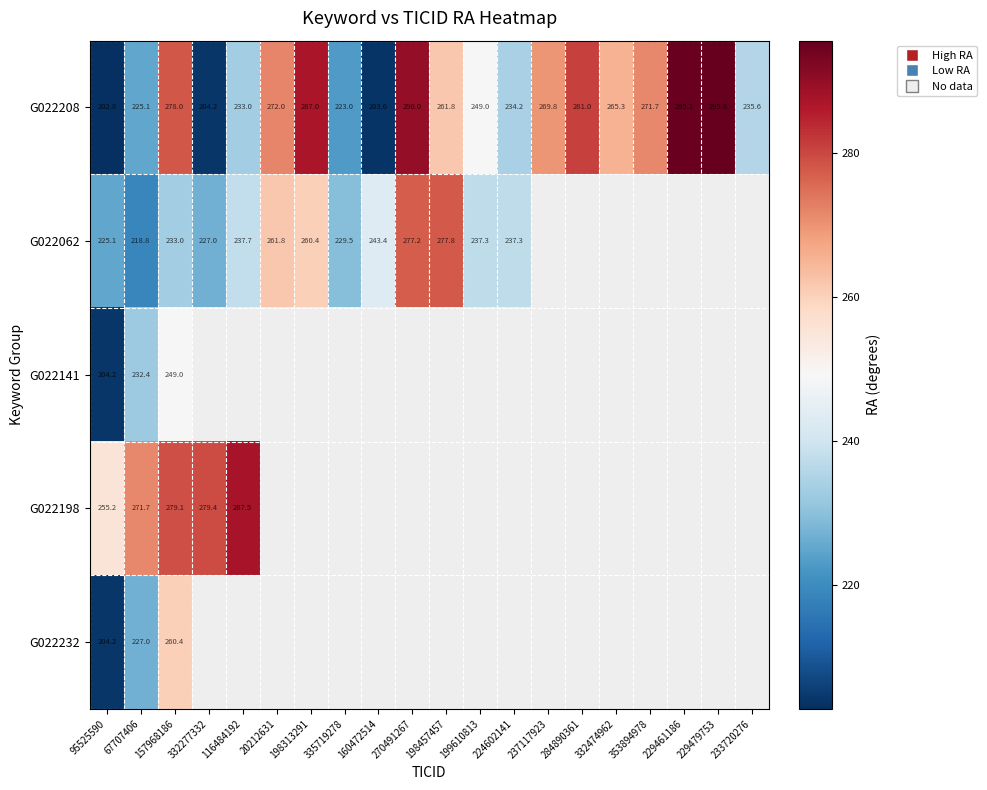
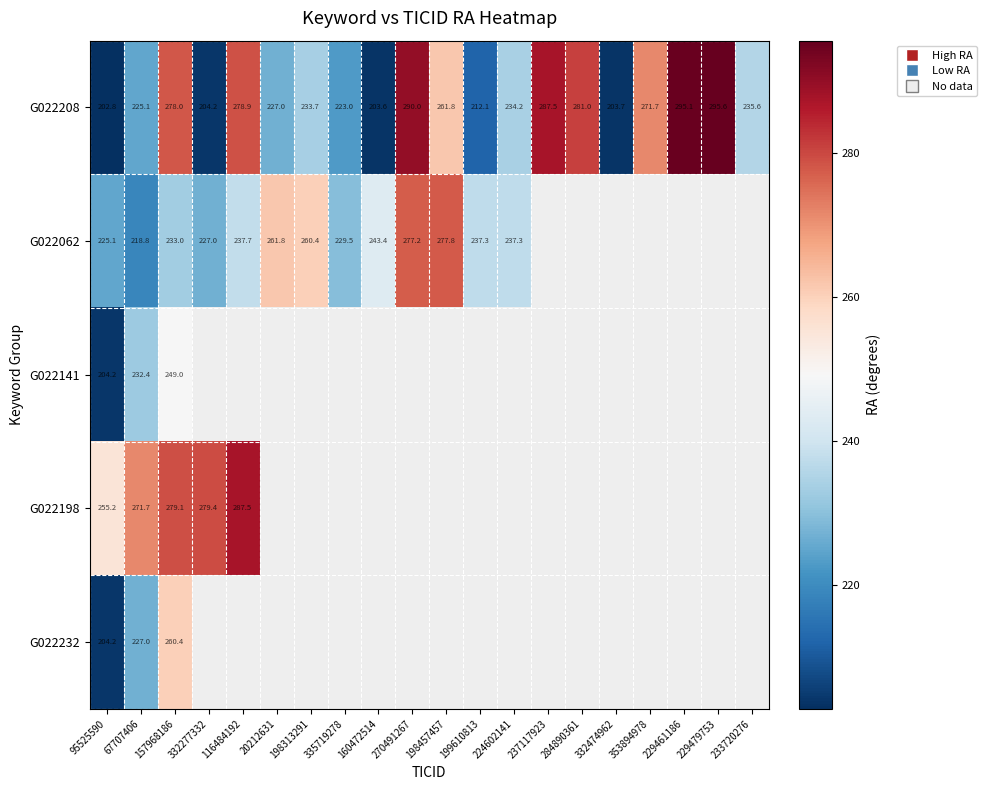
  {
    "G022208": {
      "95525590": 202.8,
      "67707406": 225.1,
      "157968186": 278.0,
      "332277332": 204.2,
-     "116484192": 233.0,
-     "20212631": 272.0,
-     "198313291": 287.0,
+     "116484192": 278.9,
+     "20212631": 227.0,
+     "198313291": 233.7,
      "335719278": 223.0,
      "160472514": 203.6,
      "270491267": 290.0,
      "198457457": 261.8,
-     "199610813": 249.0,
+     "199610813": 212.1,
      "224602141": 234.2,
-     "237117923": 269.8,
+     "237117923": 287.5,
      "284890361": 281.0,
-     "332474962": 265.3,
+     "332474962": 203.7,
      "353894978": 271.7,
      "229461186": 295.1,
      "229479753": 295.6,
      "233720276": 235.6
    },
    "G022062": {
      "95525590": 225.1,
      "67707406": 218.8,
      "157968186": 233.0,
      "332277332": 227.0,
      "116484192": 237.7,
      "20212631": 261.8,
      "198313291": 260.4,
      "335719278": 229.5,
      "160472514": 243.4,
      "270491267": 277.2,
      "198457457": 277.8,
      "199610813": 237.3,
      "224602141": 237.3
    },
    "G022141": {
      "95525590": 204.2,
      "67707406": 232.4,
      "157968186": 249.0
    },
    "G022198": {
      "95525590": 255.2,
      "67707406": 271.7,
      "157968186": 279.1,
      "332277332": 279.4,
      "116484192": 287.5
    },
    "G022232": {
      "95525590": 204.2,
      "67707406": 227.0,
      "157968186": 260.4
    }
  }
